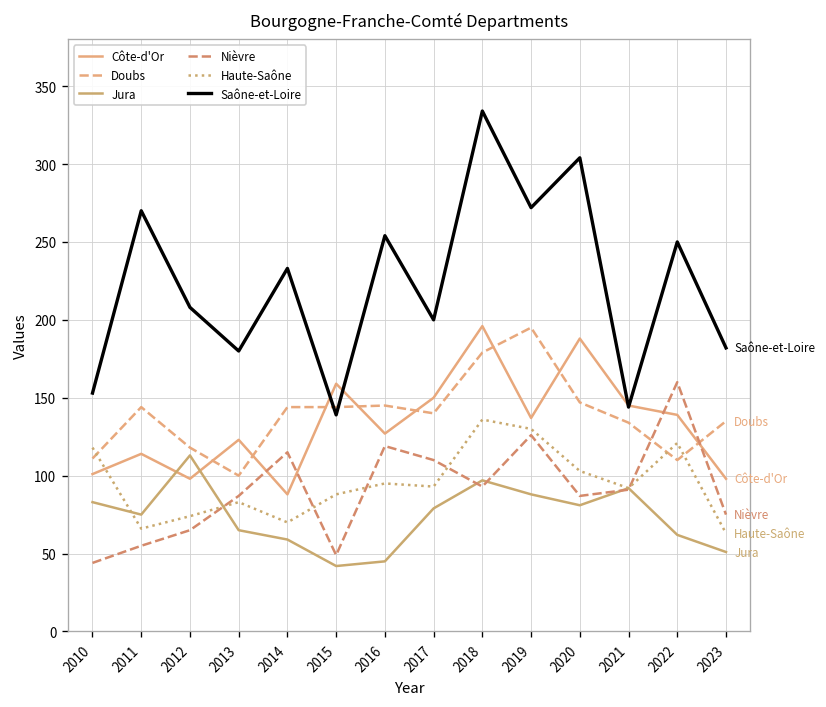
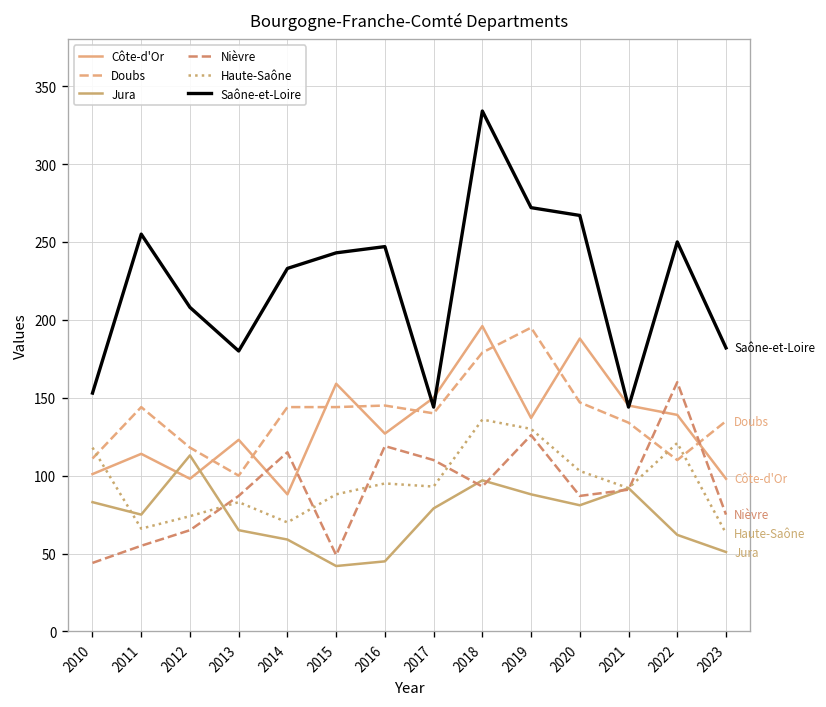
  {
    "Saône-et-Loire": {
      "2010": 153,
-     "2011": 270,
+     "2011": 255,
      "2012": 208,
      "2013": 180,
      "2014": 233,
-     "2015": 139,
-     "2016": 254,
-     "2017": 200,
+     "2015": 243,
+     "2016": 247,
+     "2017": 144,
      "2018": 334,
      "2019": 272,
-     "2020": 304,
+     "2020": 267,
      "2022": 250,
      "2023": 182
    }
  }
